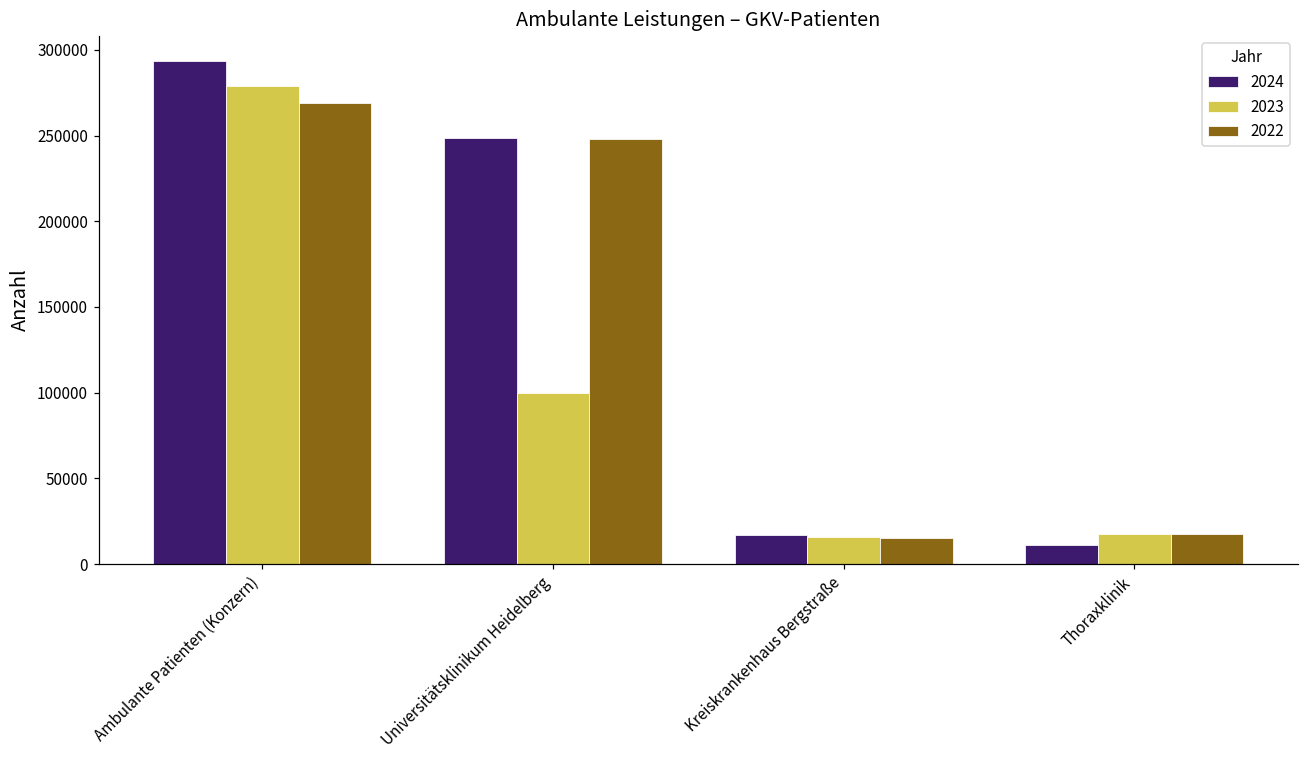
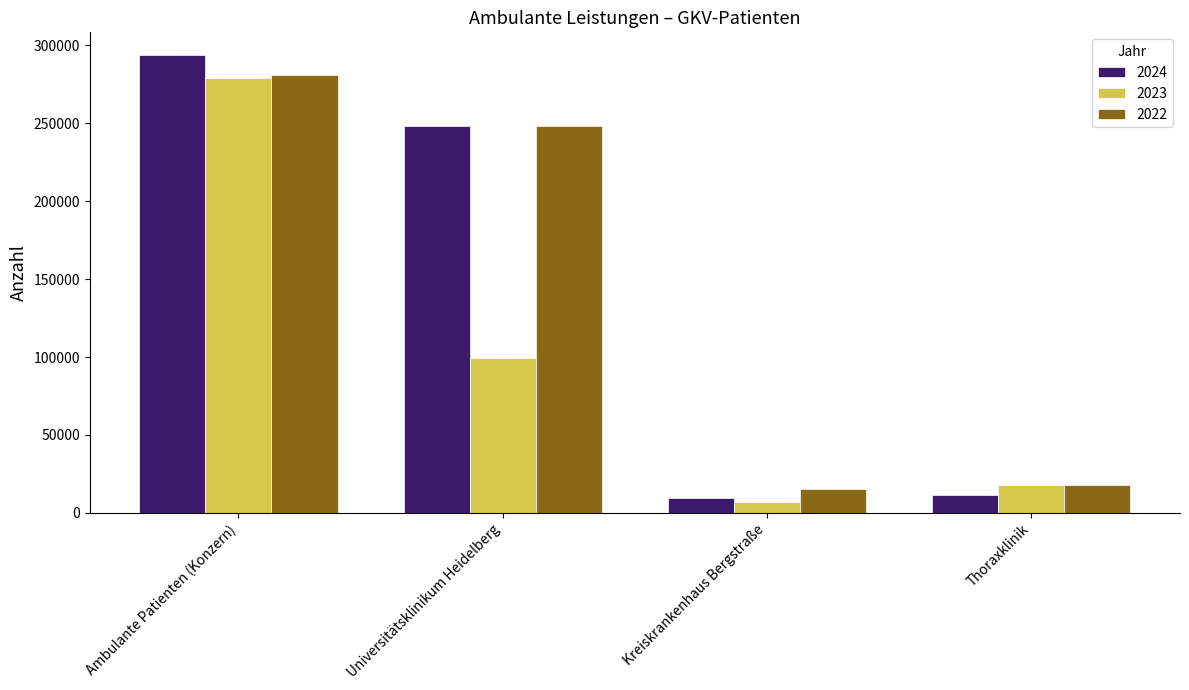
  {
    "2024": {
      "Ambulante Patienten (Konzern)": 294000,
      "Universitätsklinikum Heidelberg": 249000,
-     "Kreiskrankenhaus Bergstraße": 17000,
+     "Kreiskrankenhaus Bergstraße": 9000,
      "Thoraxklinik": 11000
    },
    "2023": {
      "Ambulante Patienten (Konzern)": 279000,
      "Universitätsklinikum Heidelberg": 100000,
-     "Kreiskrankenhaus Bergstraße": 16000,
+     "Kreiskrankenhaus Bergstraße": 7000,
      "Thoraxklinik": 18000
    },
    "2022": {
-     "Ambulante Patienten (Konzern)": 269000,
+     "Ambulante Patienten (Konzern)": 281000,
      "Universitätsklinikum Heidelberg": 248000,
      "Kreiskrankenhaus Bergstraße": 15000,
      "Thoraxklinik": 18000
    }
  }
